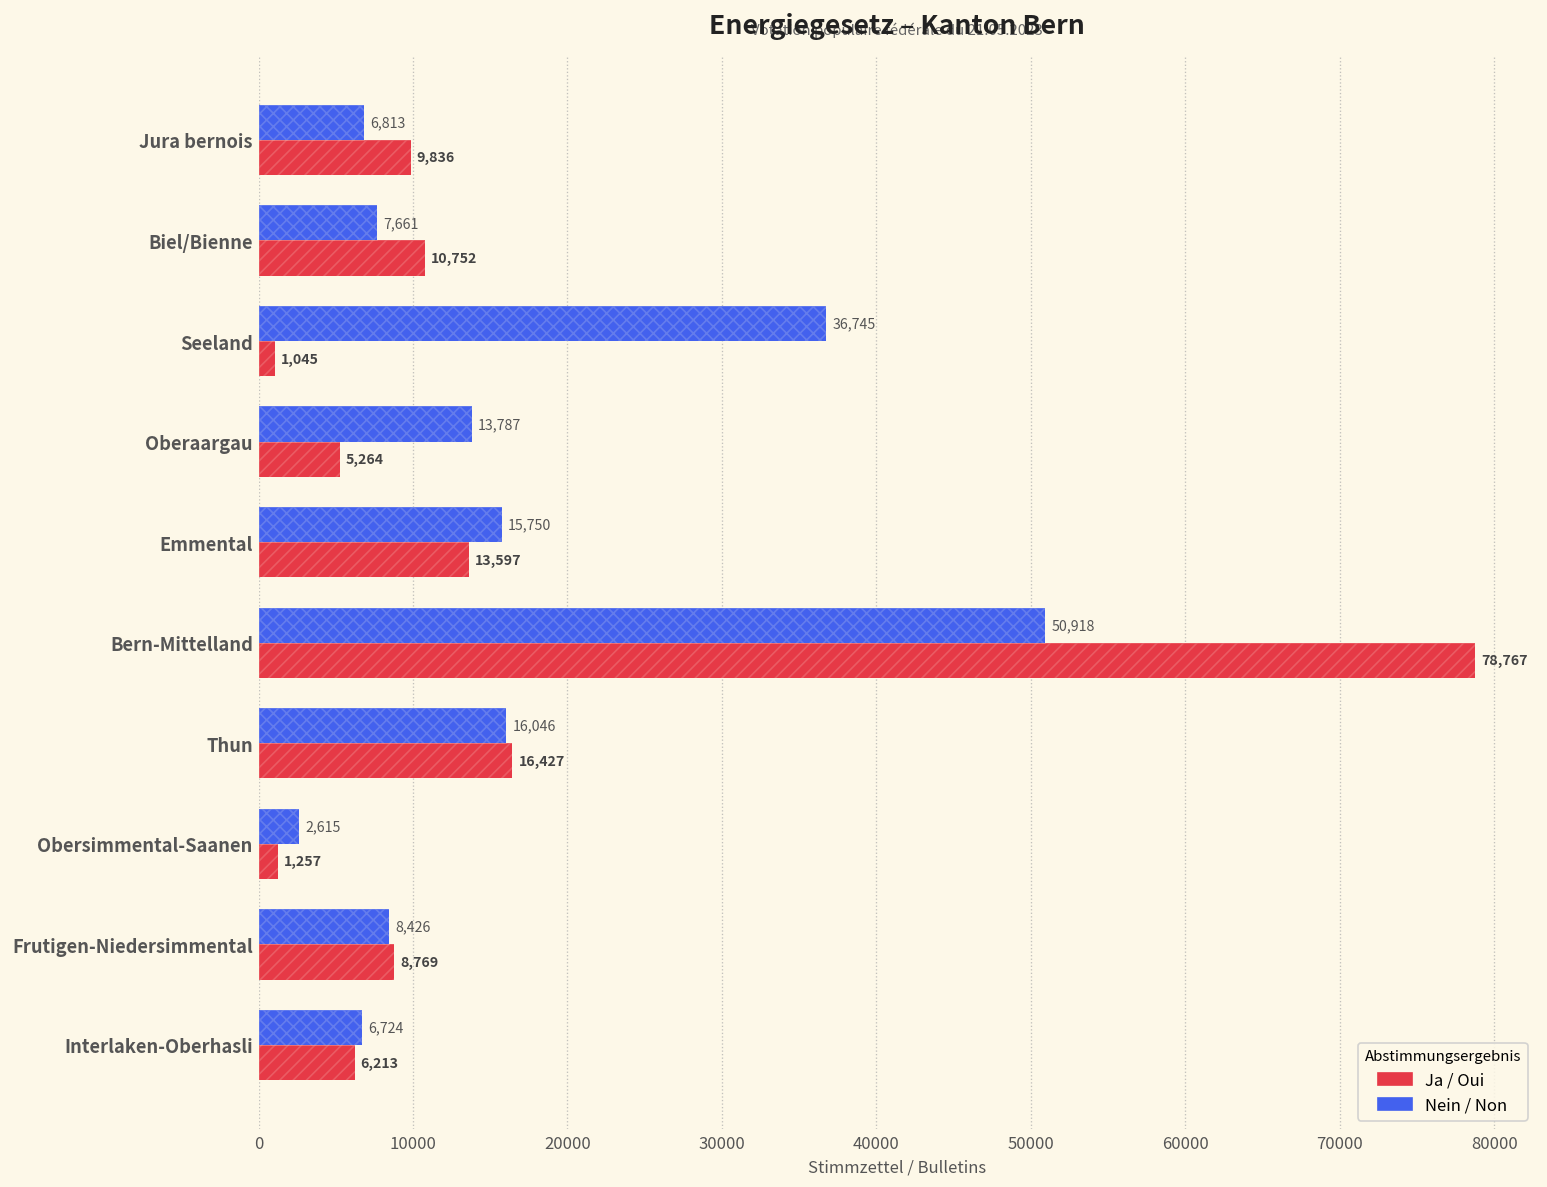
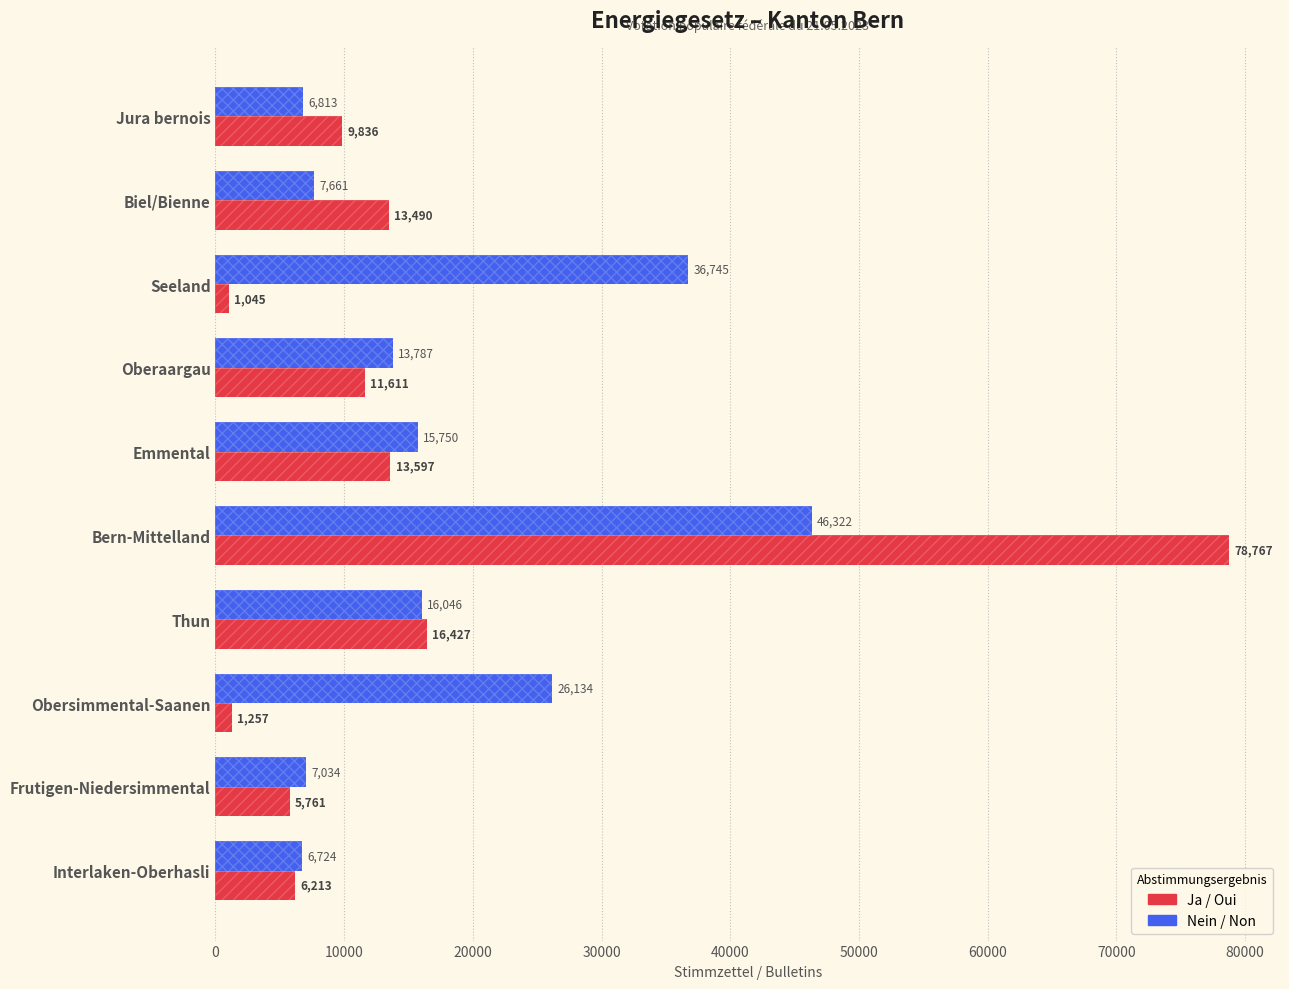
  {
    "Ja / Oui": {
      "Jura bernois": "9,836",
-     "Biel/Bienne": "10,752",
+     "Biel/Bienne": "13,490",
      "Seeland": "1,045",
-     "Oberaargau": "5,264",
+     "Oberaargau": "11,611",
      "Emmental": "13,597",
      "Bern-Mittelland": "78,767",
      "Thun": "16,427",
      "Obersimmental-Saanen": "1,257",
-     "Frutigen-Niedersimmental": "8,769",
+     "Frutigen-Niedersimmental": "5,761",
      "Interlaken-Oberhasli": "6,213"
    },
    "Nein / Non": {
      "Jura bernois": "6,813",
      "Biel/Bienne": "7,661",
      "Seeland": "36,745",
      "Oberaargau": "13,787",
      "Emmental": "15,750",
-     "Bern-Mittelland": "50,918",
+     "Bern-Mittelland": "46,322",
      "Thun": "16,046",
-     "Obersimmental-Saanen": "2,615",
-     "Frutigen-Niedersimmental": "8,426",
+     "Obersimmental-Saanen": "26,134",
+     "Frutigen-Niedersimmental": "7,034",
      "Interlaken-Oberhasli": "6,724"
    }
  }
